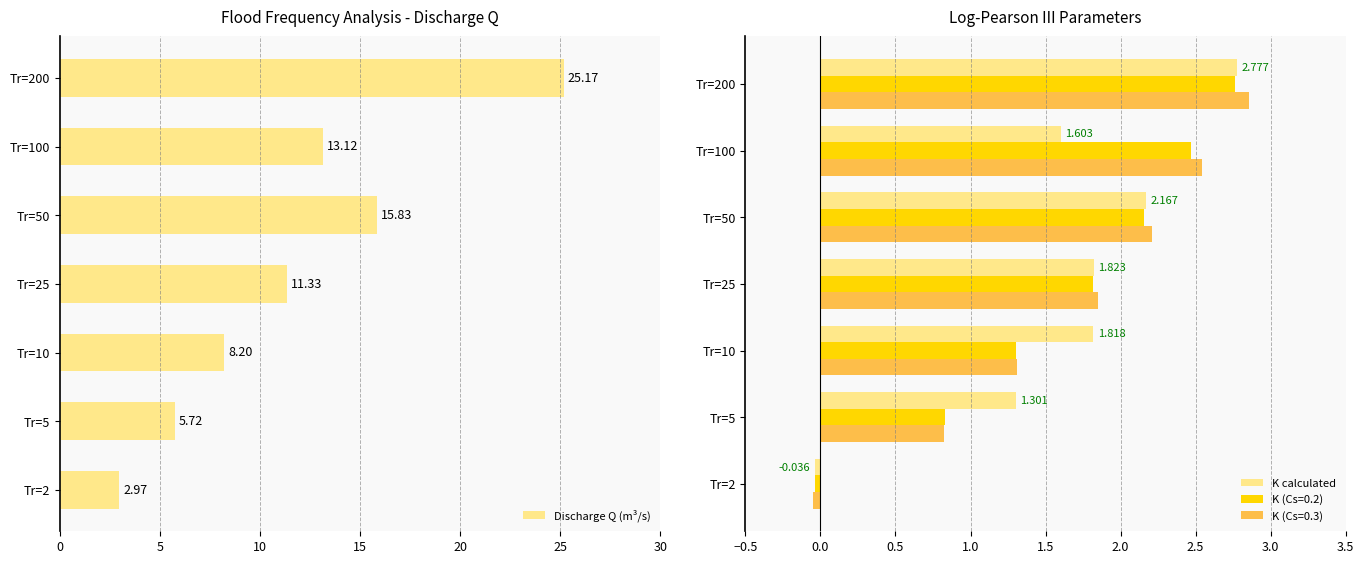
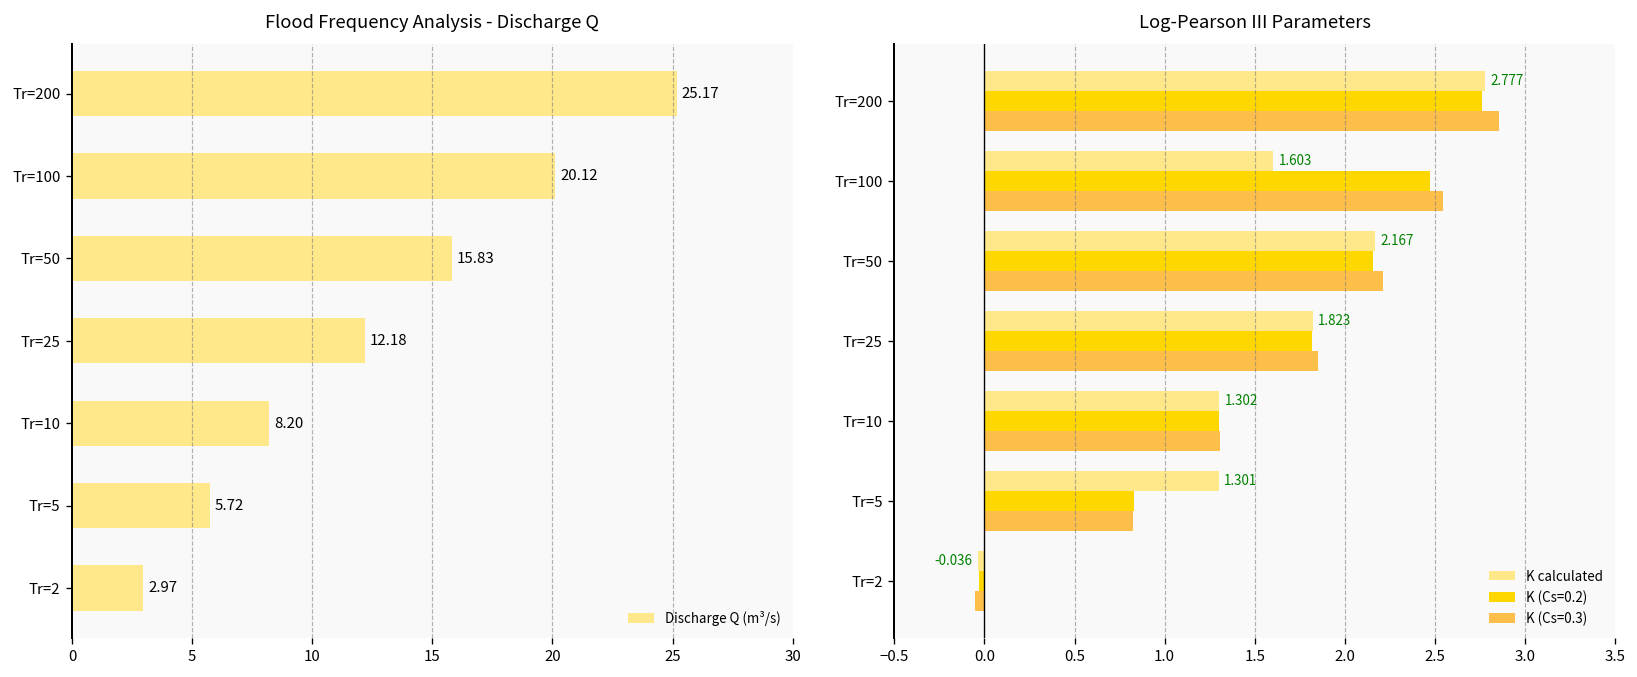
  {
    "Flood Frequency Analysis - Discharge Q": {
      "Tr=200": 25.17,
-     "Tr=100": 13.12,
+     "Tr=100": 20.12,
      "Tr=50": 15.83,
-     "Tr=25": 11.33,
+     "Tr=25": 12.18,
      "Tr=10": 8.20,
      "Tr=5": 5.72,
      "Tr=2": 2.97
    },
    "Log-Pearson III Parameters": {
      "K calculated": {
        "Tr=200": 2.777,
        "Tr=100": 1.603,
        "Tr=50": 2.167,
        "Tr=25": 1.823,
-       "Tr=10": 1.818,
+       "Tr=10": 1.302,
        "Tr=5": 1.301,
        "Tr=2": -0.036
      }
    }
  }
